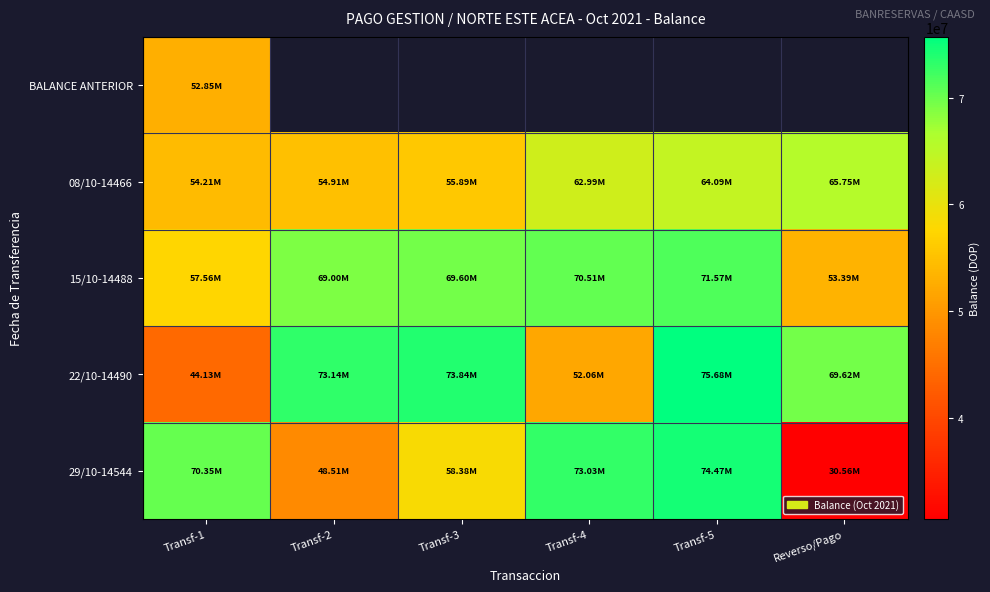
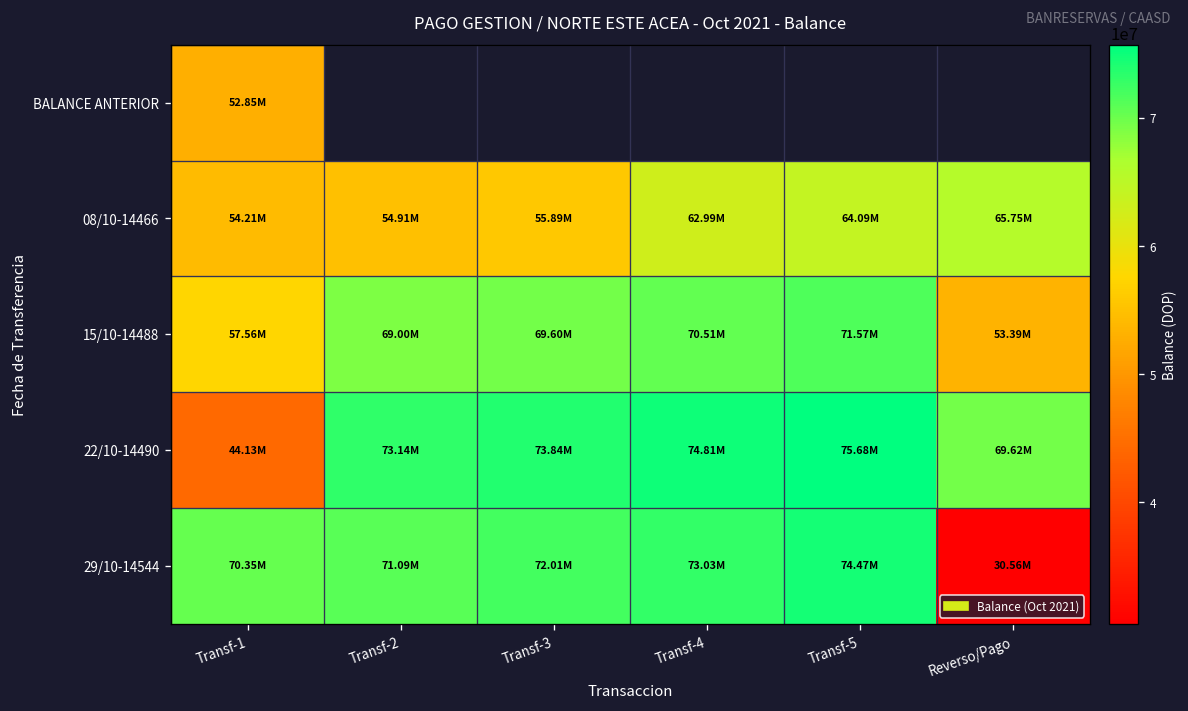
  {
    "BALANCE ANTERIOR": {
      "Transf-1": "52.85M"
    },
    "08/10-14466": {
      "Transf-1": "54.21M",
      "Transf-2": "54.91M",
      "Transf-3": "55.89M",
      "Transf-4": "62.99M",
      "Transf-5": "64.09M",
      "Reverso/Pago": "65.75M"
    },
    "15/10-14488": {
      "Transf-1": "57.56M",
      "Transf-2": "69.00M",
      "Transf-3": "69.60M",
      "Transf-4": "70.51M",
      "Transf-5": "71.57M",
      "Reverso/Pago": "53.39M"
    },
    "22/10-14490": {
      "Transf-1": "44.13M",
      "Transf-2": "73.14M",
      "Transf-3": "73.84M",
-     "Transf-4": "52.06M",
+     "Transf-4": "74.81M",
      "Transf-5": "75.68M",
      "Reverso/Pago": "69.62M"
    },
    "29/10-14544": {
      "Transf-1": "70.35M",
-     "Transf-2": "48.51M",
-     "Transf-3": "58.38M",
+     "Transf-2": "71.09M",
+     "Transf-3": "72.01M",
      "Transf-4": "73.03M",
      "Transf-5": "74.47M",
      "Reverso/Pago": "30.56M"
    }
  }
